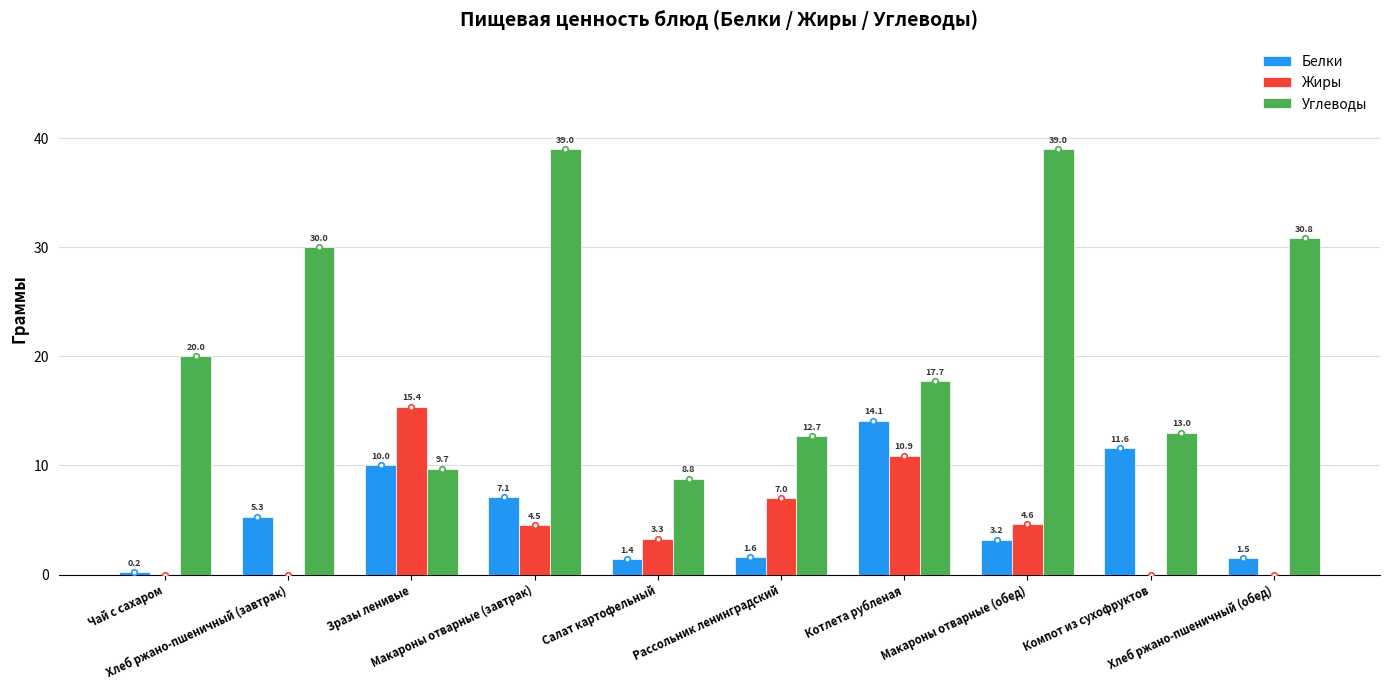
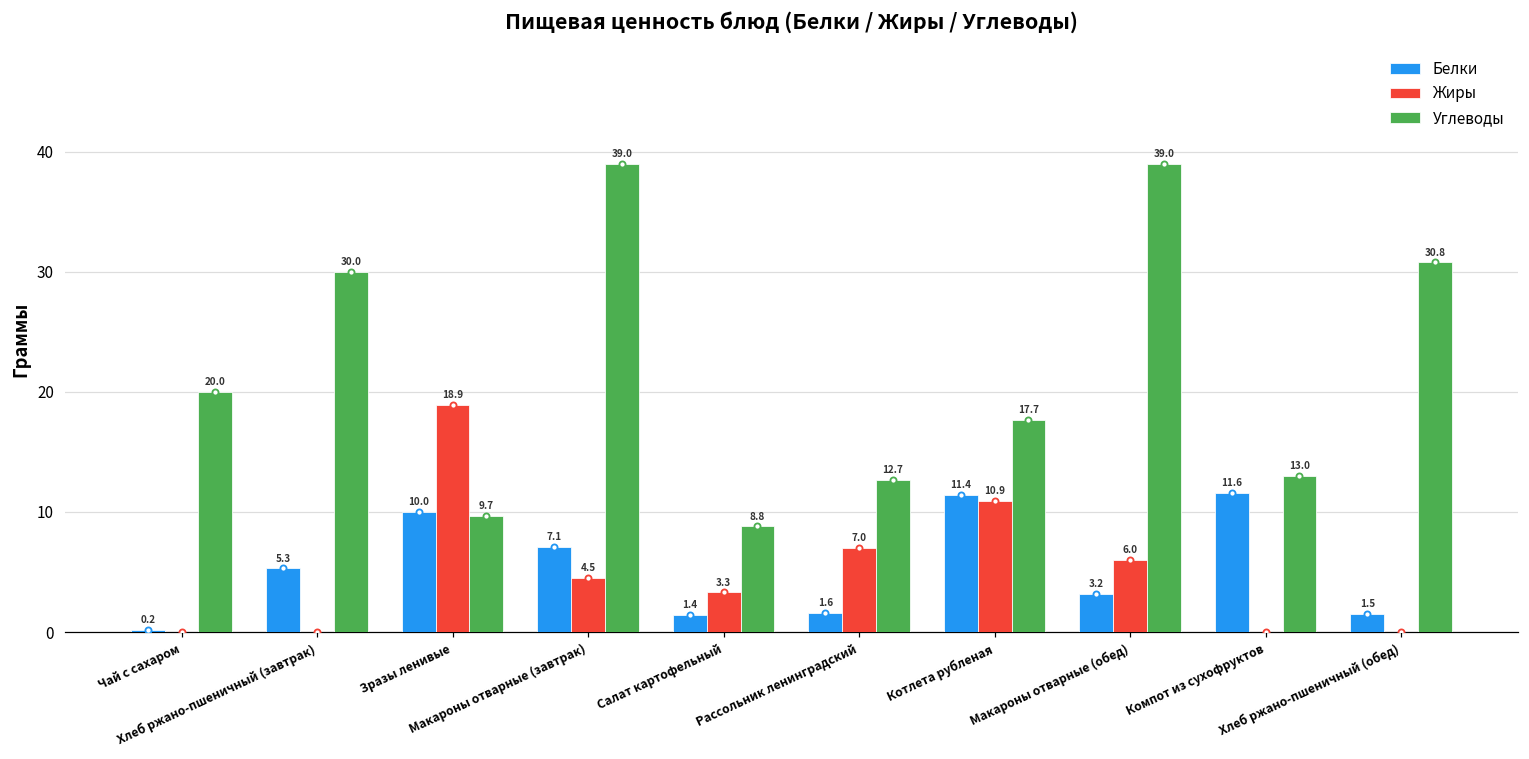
  {
    "Белки": {
      "Чай с сахаром": 0.2,
      "Хлеб ржано-пшеничный (завтрак)": 5.3,
      "Зразы ленивые": 10.0,
      "Макароны отварные (завтрак)": 7.1,
      "Салат картофельный": 1.4,
      "Рассольник ленинградский": 1.6,
-     "Котлета рубленая": 14.1,
+     "Котлета рубленая": 11.4,
      "Макароны отварные (обед)": 3.2,
      "Компот из сухофруктов": 11.6,
      "Хлеб ржано-пшеничный (обед)": 1.5
    },
    "Жиры": {
-     "Зразы ленивые": 15.4,
+     "Зразы ленивые": 18.9,
      "Макароны отварные (завтрак)": 4.5,
      "Салат картофельный": 3.3,
      "Рассольник ленинградский": 7.0,
      "Котлета рубленая": 10.9,
-     "Макароны отварные (обед)": 4.6
+     "Макароны отварные (обед)": 6.0
    },
    "Углеводы": {
      "Чай с сахаром": 20.0,
      "Хлеб ржано-пшеничный (завтрак)": 30.0,
      "Зразы ленивые": 9.7,
      "Макароны отварные (завтрак)": 39.0,
      "Салат картофельный": 8.8,
      "Рассольник ленинградский": 12.7,
      "Котлета рубленая": 17.7,
      "Макароны отварные (обед)": 39.0,
      "Компот из сухофруктов": 13.0,
      "Хлеб ржано-пшеничный (обед)": 30.8
    }
  }
